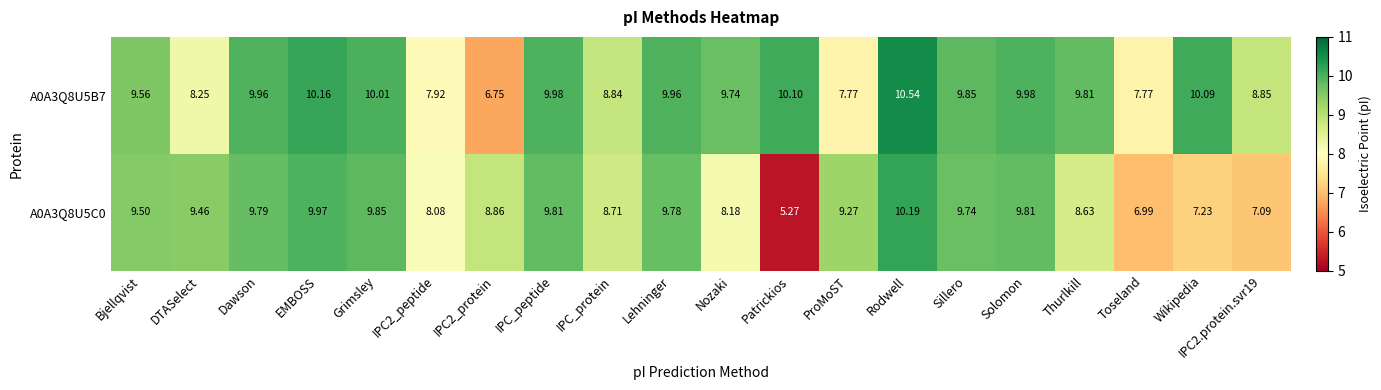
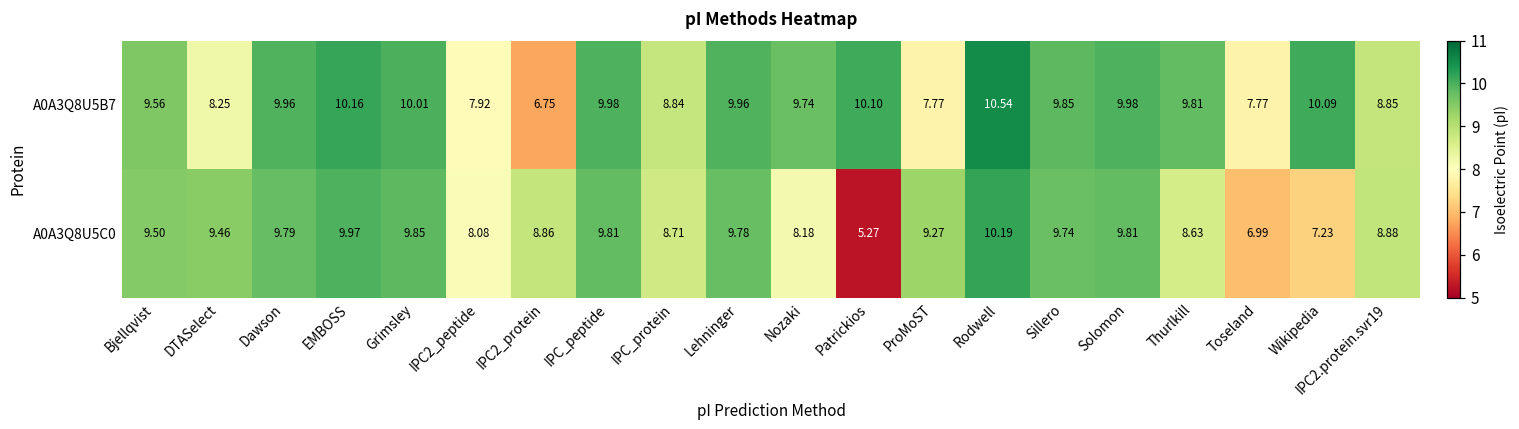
  {
    "A0A3Q8U5B7": {
      "Bjellqvist": 9.56,
      "DTASelect": 8.25,
      "Dawson": 9.96,
      "EMBOSS": 10.16,
      "Grimsley": 10.01,
      "IPC2_peptide": 7.92,
      "IPC2_protein": 6.75,
      "IPC_peptide": 9.98,
      "IPC_protein": 8.84,
      "Lehninger": 9.96,
      "Nozaki": 9.74,
      "Patrickios": 10.10,
      "ProMoST": 7.77,
      "Rodwell": 10.54,
      "Sillero": 9.85,
      "Solomon": 9.98,
      "Thurlkill": 9.81,
      "Toseland": 7.77,
      "Wikipedia": 10.09,
      "IPC2.protein.svr19": 8.85
    },
    "A0A3Q8U5C0": {
      "Bjellqvist": 9.50,
      "DTASelect": 9.46,
      "Dawson": 9.79,
      "EMBOSS": 9.97,
      "Grimsley": 9.85,
      "IPC2_peptide": 8.08,
      "IPC2_protein": 8.86,
      "IPC_peptide": 9.81,
      "IPC_protein": 8.71,
      "Lehninger": 9.78,
      "Nozaki": 8.18,
      "Patrickios": 5.27,
      "ProMoST": 9.27,
      "Rodwell": 10.19,
      "Sillero": 9.74,
      "Solomon": 9.81,
      "Thurlkill": 8.63,
      "Toseland": 6.99,
      "Wikipedia": 7.23,
-     "IPC2.protein.svr19": 7.09
+     "IPC2.protein.svr19": 8.88
    }
  }
